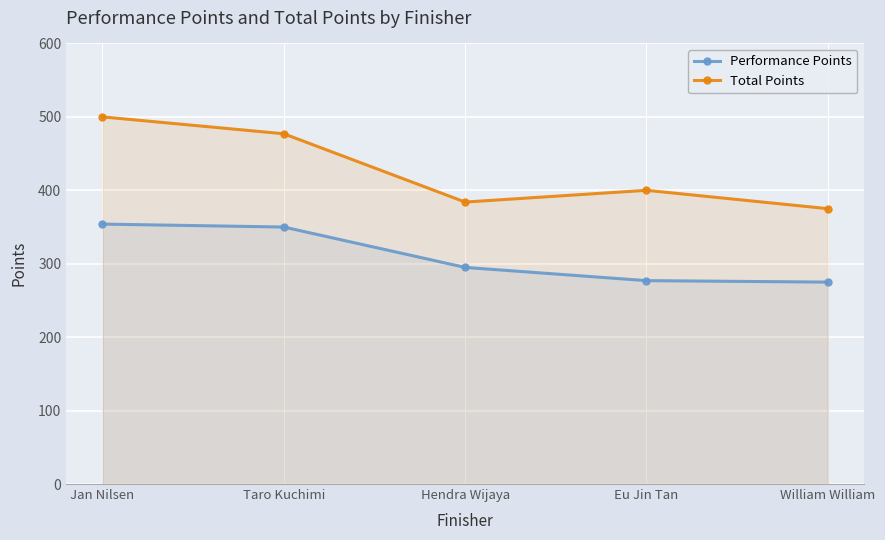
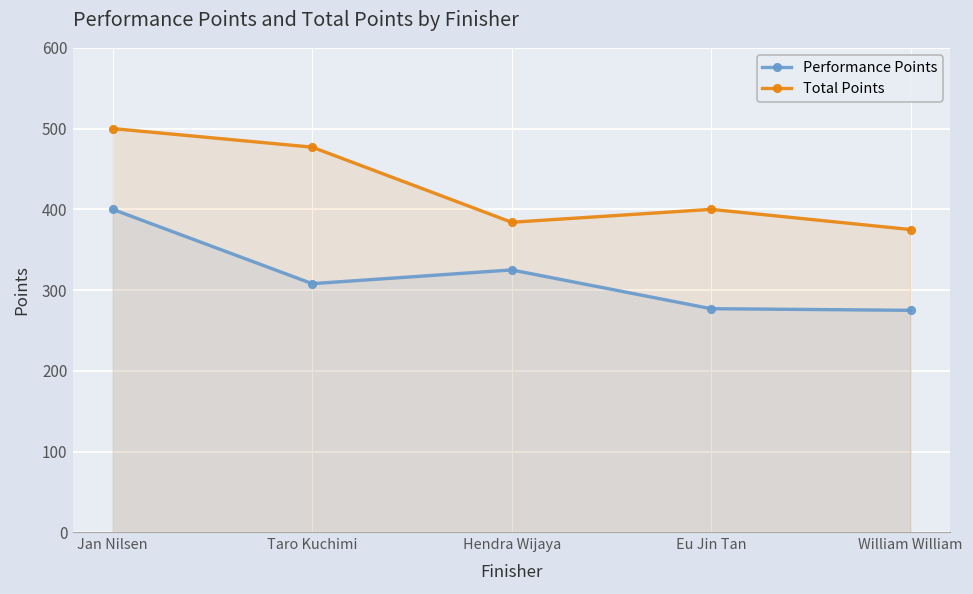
  {
    "Performance Points": {
-     "Jan Nilsen": 350,
-     "Taro Kuchimi": 350,
-     "Hendra Wijaya": 300,
+     "Jan Nilsen": 400,
+     "Taro Kuchimi": 310,
+     "Hendra Wijaya": 330,
      "Eu Jin Tan": 280,
      "William William": 280
    },
    "Total Points": {
      "Jan Nilsen": 500,
      "Taro Kuchimi": 480,
      "Hendra Wijaya": 380,
      "Eu Jin Tan": 400,
      "William William": 380
    }
  }
